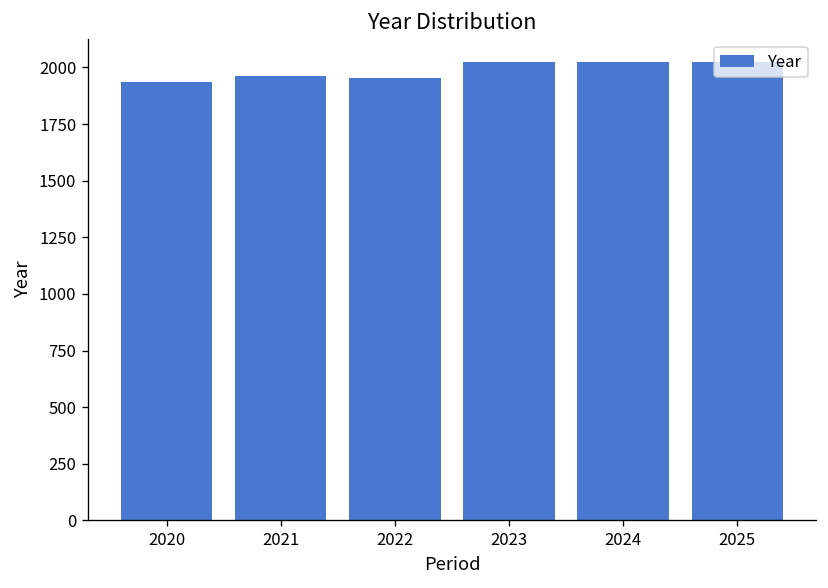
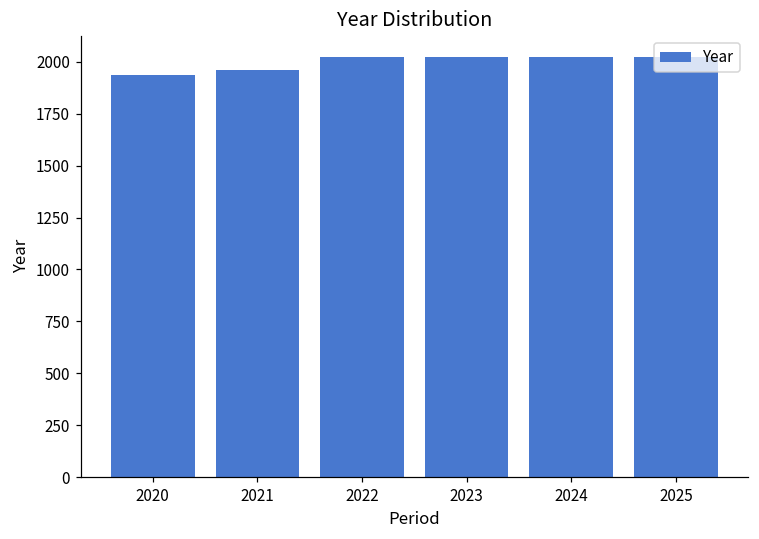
  {
    "2020": 1940,
    "2021": 1960,
-   "2022": 1960,
+   "2022": 2020,
    "2023": 2020,
    "2024": 2020
  }
